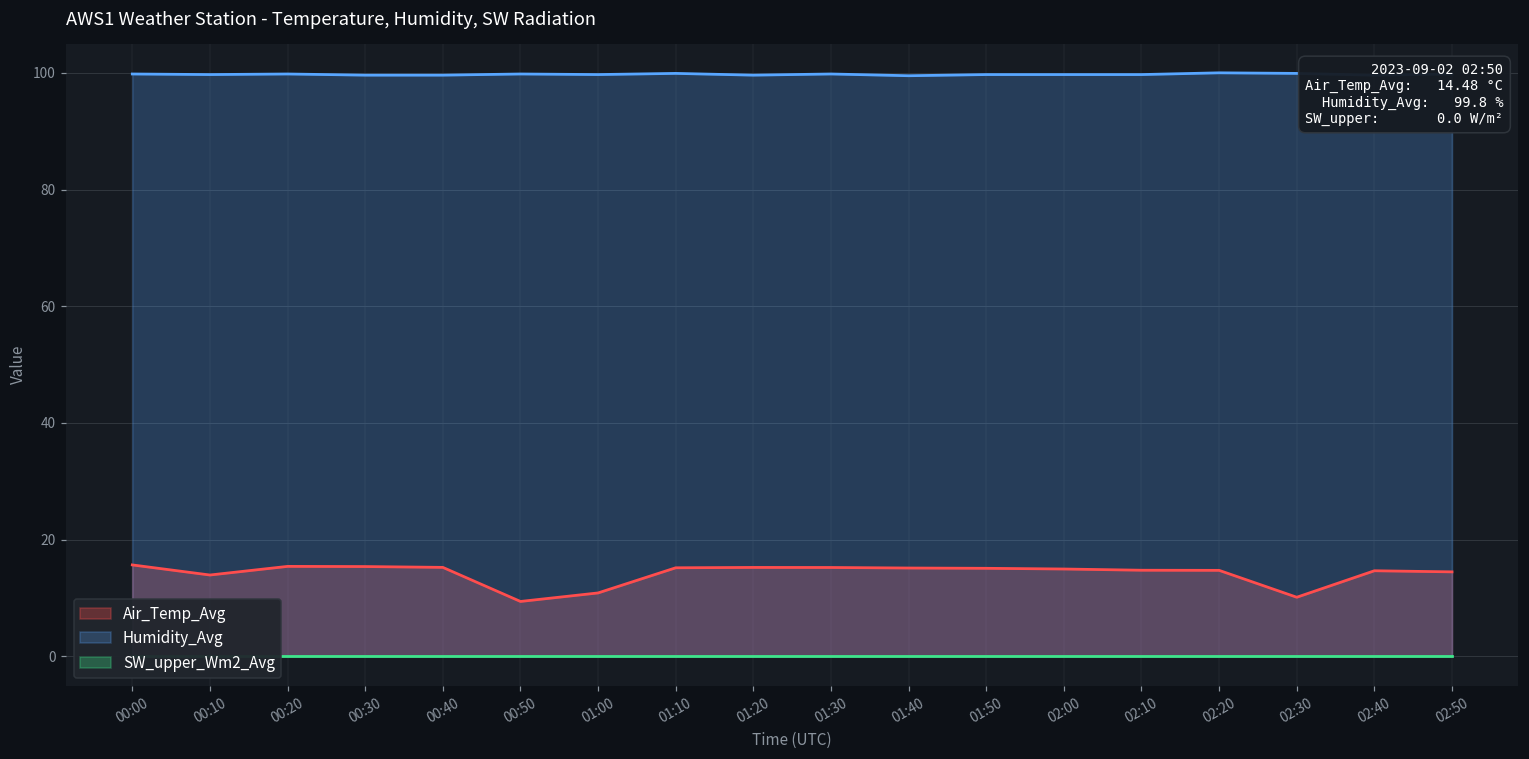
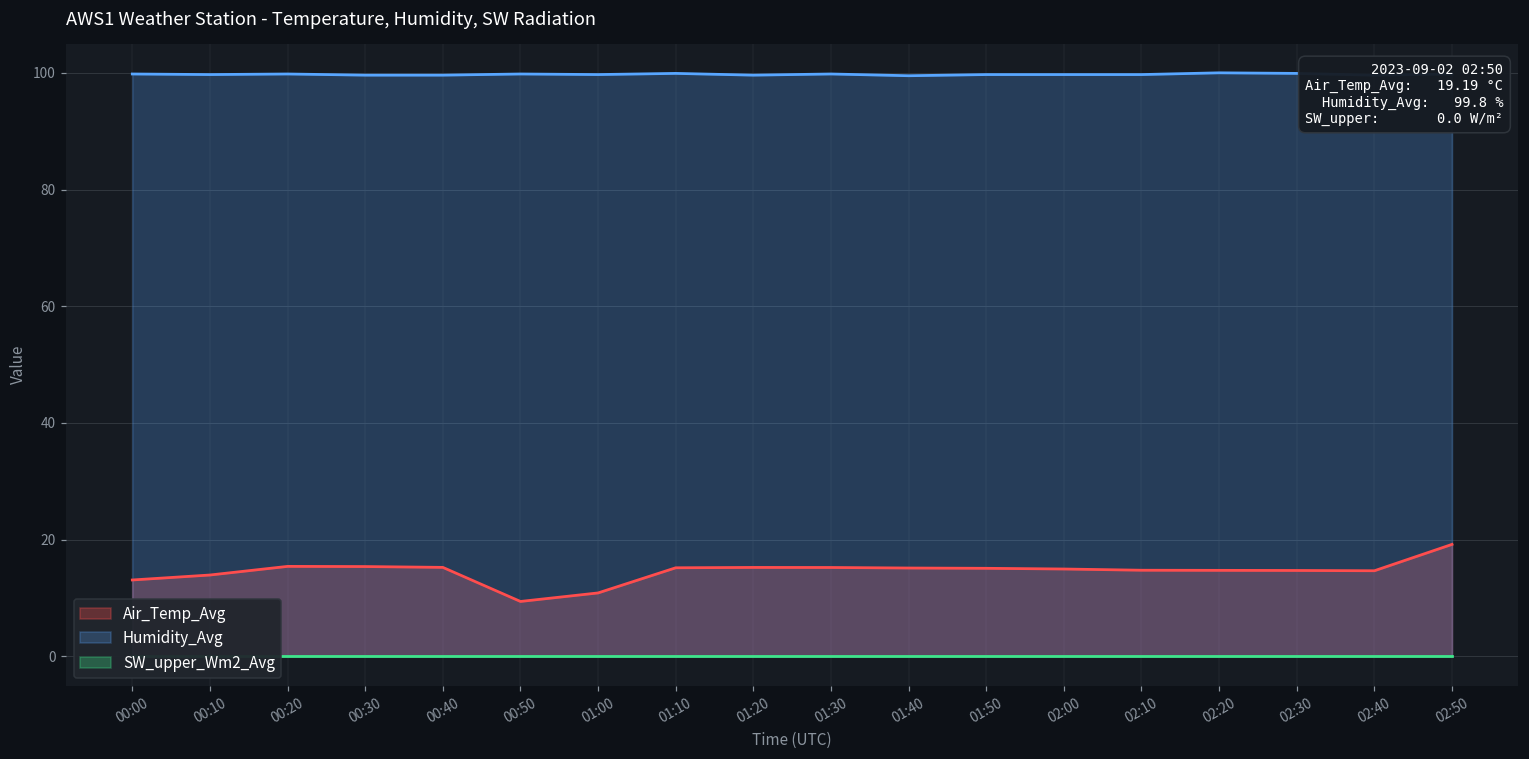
  {
    "Air_Temp_Avg": {
-     "00:00": 16,
-     "02:30": 10,
-     "02:50": 14.48
+     "00:00": 13,
+     "02:30": 15,
+     "02:50": 19.19
    }
  }
